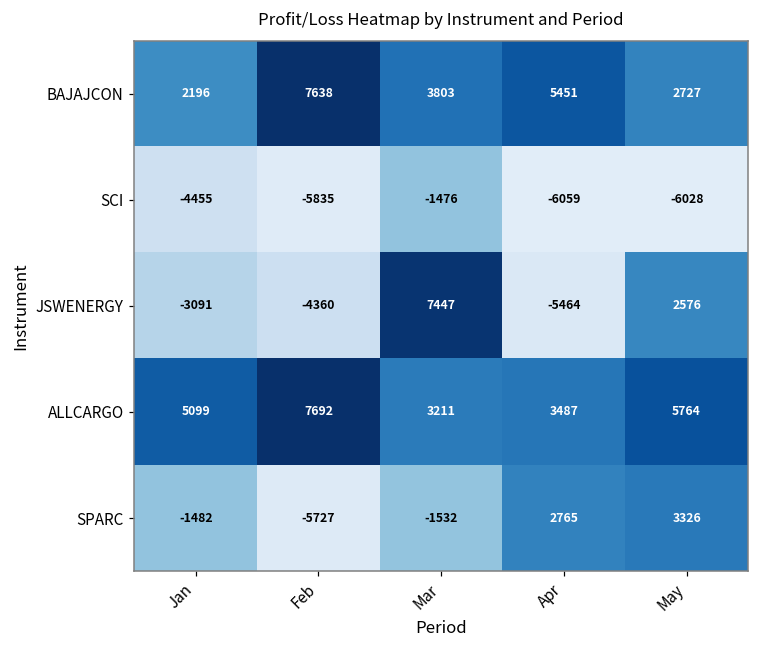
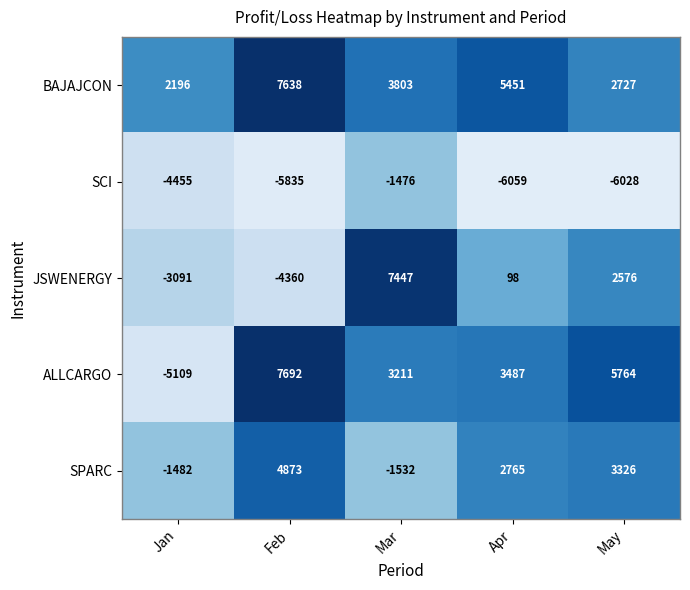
  {
    "BAJAJCON": {
      "Jan": 2196,
      "Feb": 7638,
      "Mar": 3803,
      "Apr": 5451,
      "May": 2727
    },
    "SCI": {
      "Jan": -4455,
      "Feb": -5835,
      "Mar": -1476,
      "Apr": -6059,
      "May": -6028
    },
    "JSWENERGY": {
      "Jan": -3091,
      "Feb": -4360,
      "Mar": 7447,
-     "Apr": -5464,
+     "Apr": 98,
      "May": 2576
    },
    "ALLCARGO": {
-     "Jan": 5099,
+     "Jan": -5109,
      "Feb": 7692,
      "Mar": 3211,
      "Apr": 3487,
      "May": 5764
    },
    "SPARC": {
      "Jan": -1482,
-     "Feb": -5727,
+     "Feb": 4873,
      "Mar": -1532,
      "Apr": 2765,
      "May": 3326
    }
  }
